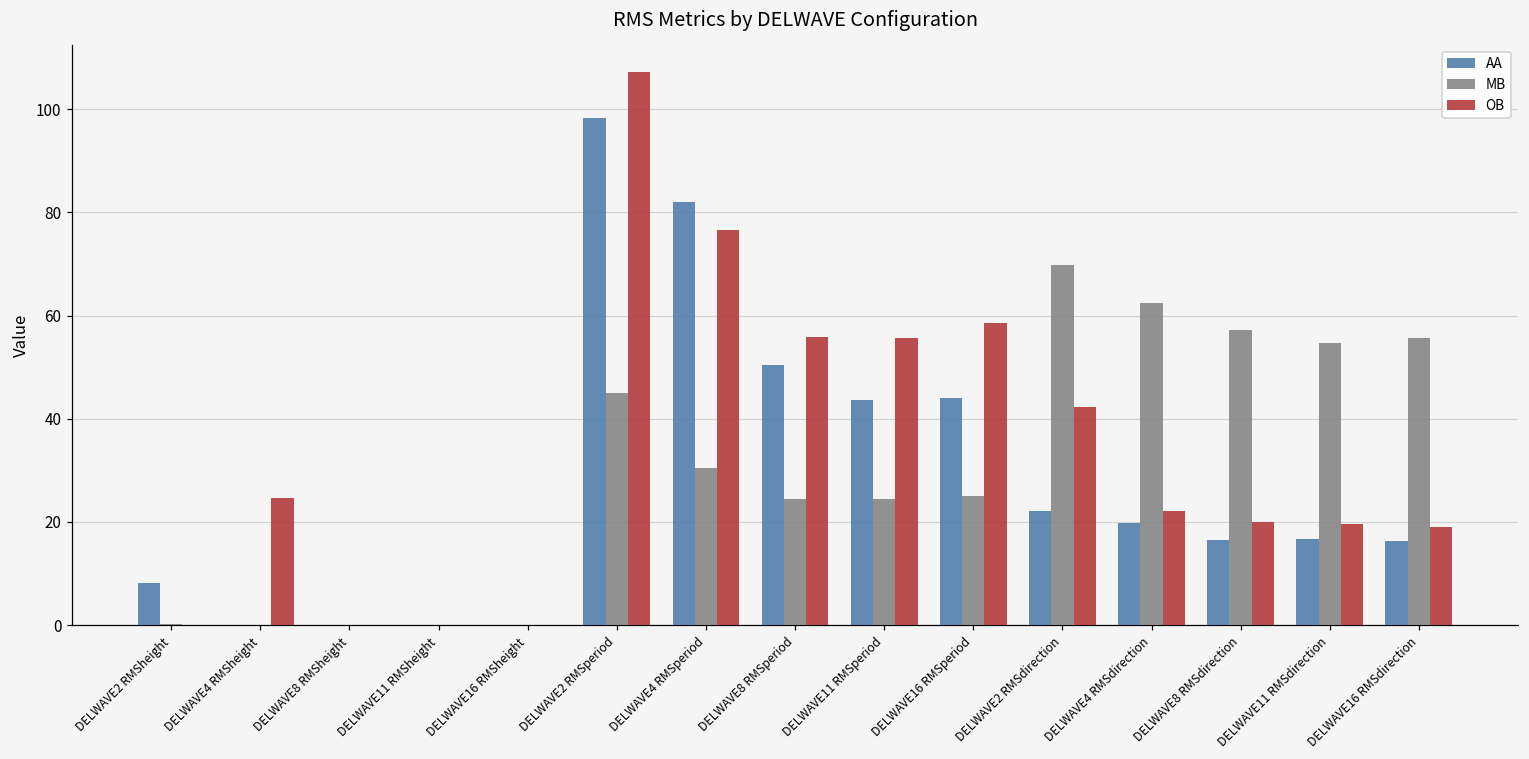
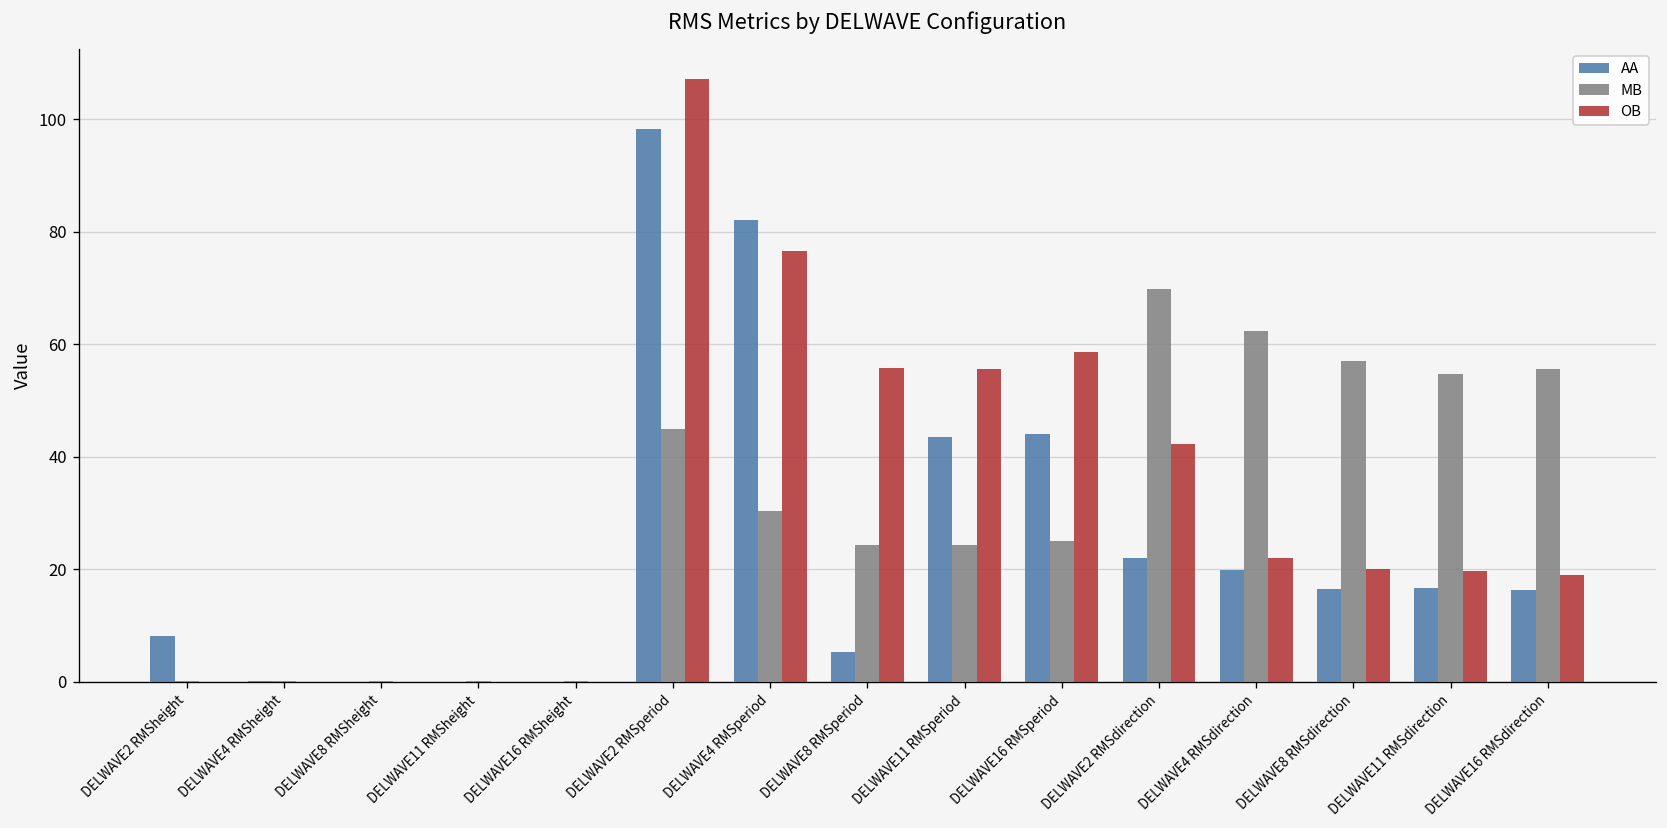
  {
    "AA": {
      "DELWAVE2 RMSheight": 8,
      "DELWAVE2 RMSperiod": 98,
      "DELWAVE4 RMSperiod": 82,
-     "DELWAVE8 RMSperiod": 50,
+     "DELWAVE8 RMSperiod": 5,
      "DELWAVE11 RMSperiod": 44,
      "DELWAVE16 RMSperiod": 44,
      "DELWAVE2 RMSdirection": 22,
      "DELWAVE4 RMSdirection": 20,
      "DELWAVE8 RMSdirection": 17,
      "DELWAVE11 RMSdirection": 17,
      "DELWAVE16 RMSdirection": 16
    },
    "MB": {
      "DELWAVE2 RMSperiod": 45,
      "DELWAVE4 RMSperiod": 30,
      "DELWAVE8 RMSperiod": 24,
      "DELWAVE11 RMSperiod": 24,
      "DELWAVE16 RMSperiod": 25,
      "DELWAVE2 RMSdirection": 70,
      "DELWAVE4 RMSdirection": 62,
      "DELWAVE8 RMSdirection": 57,
      "DELWAVE11 RMSdirection": 55,
      "DELWAVE16 RMSdirection": 56
    },
    "OB": {
-     "DELWAVE4 RMSheight": 25,
+     "DELWAVE4 RMSheight": 0,
      "DELWAVE2 RMSperiod": 107,
      "DELWAVE4 RMSperiod": 77,
      "DELWAVE8 RMSperiod": 56,
      "DELWAVE11 RMSperiod": 56,
      "DELWAVE16 RMSperiod": 59,
      "DELWAVE2 RMSdirection": 42,
      "DELWAVE4 RMSdirection": 22,
      "DELWAVE8 RMSdirection": 20,
      "DELWAVE11 RMSdirection": 20,
      "DELWAVE16 RMSdirection": 19
    }
  }
